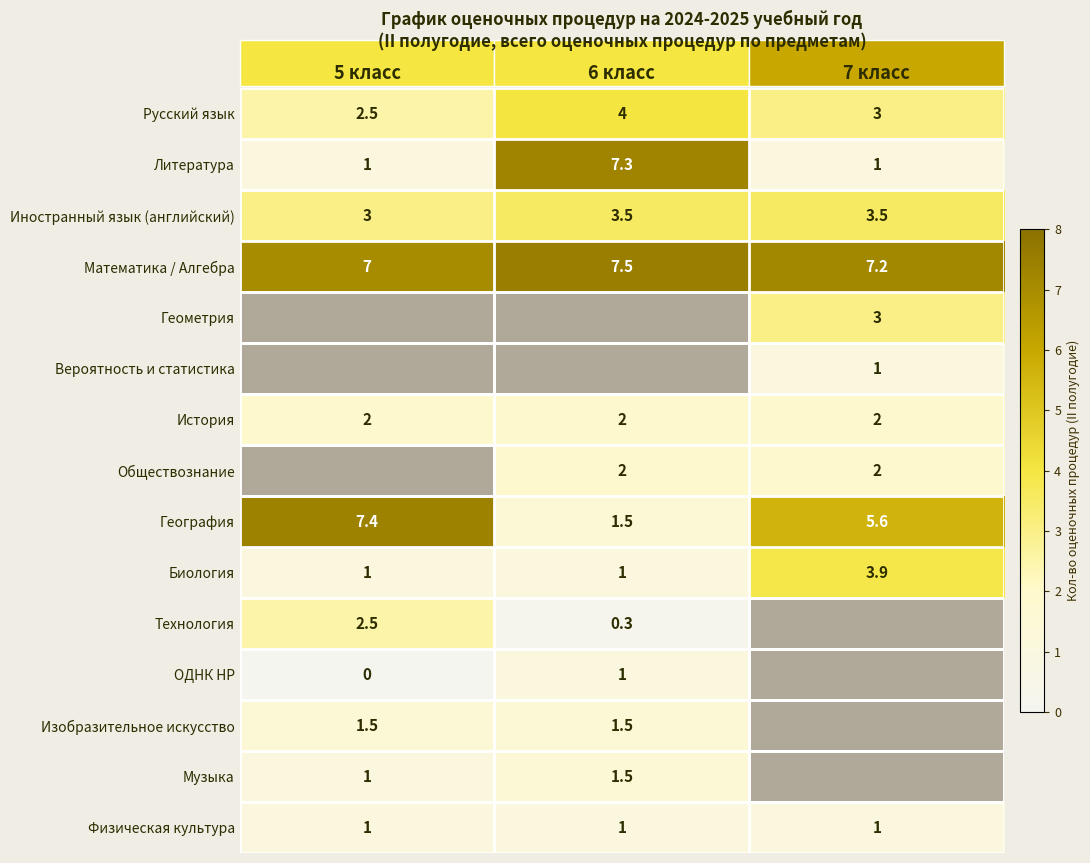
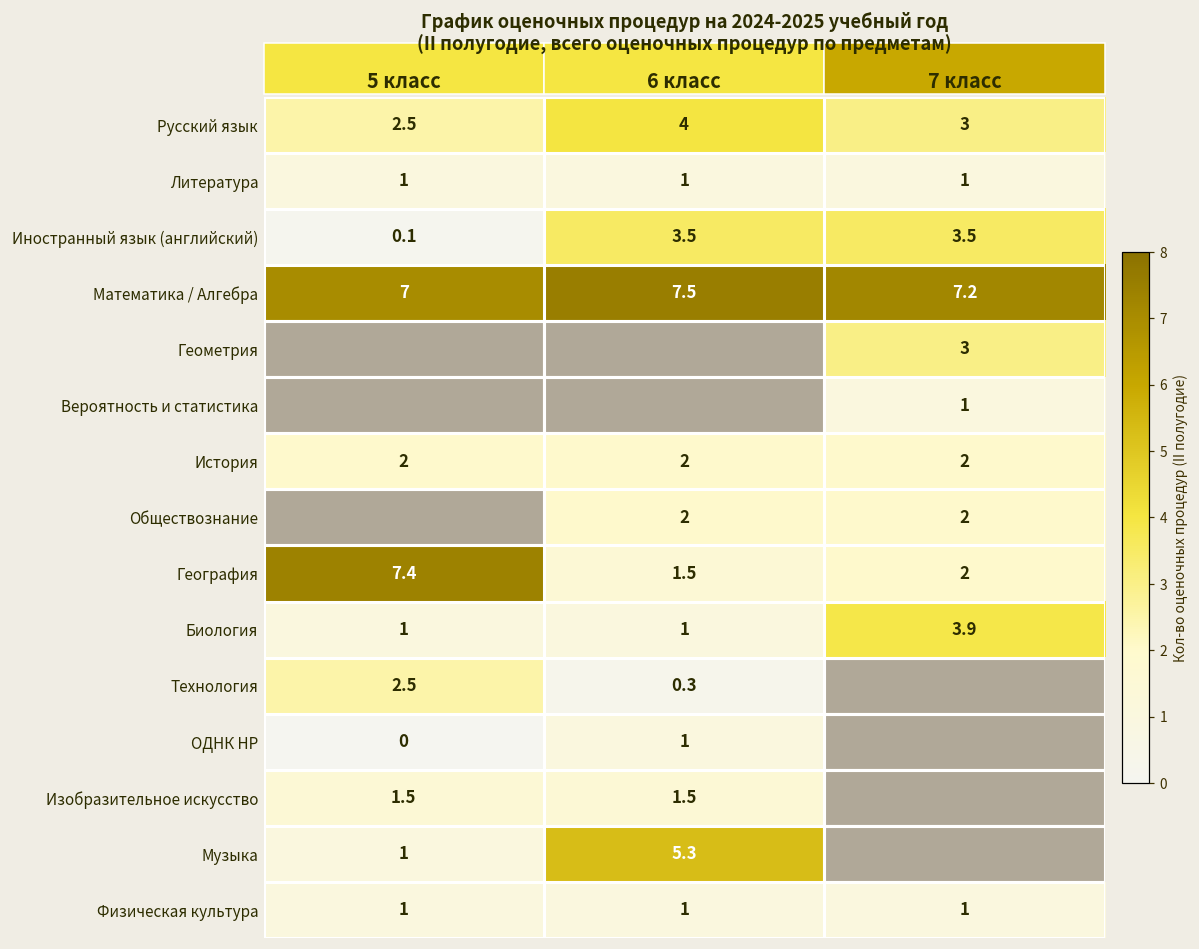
  {
    "Русский язык": {
      "5 класс": 2.5,
      "6 класс": 4,
      "7 класс": 3
    },
    "Литература": {
      "5 класс": 1,
-     "6 класс": 7.3,
+     "6 класс": 1,
      "7 класс": 1
    },
    "Иностранный язык (английский)": {
-     "5 класс": 3,
+     "5 класс": 0.1,
      "6 класс": 3.5,
      "7 класс": 3.5
    },
    "Математика / Алгебра": {
      "5 класс": 7,
      "6 класс": 7.5,
      "7 класс": 7.2
    },
    "Геометрия": {
      "7 класс": 3
    },
    "Вероятность и статистика": {
      "7 класс": 1
    },
    "История": {
      "5 класс": 2,
      "6 класс": 2,
      "7 класс": 2
    },
    "Обществознание": {
      "6 класс": 2,
      "7 класс": 2
    },
    "География": {
      "5 класс": 7.4,
      "6 класс": 1.5,
-     "7 класс": 5.6
+     "7 класс": 2
    },
    "Биология": {
      "5 класс": 1,
      "6 класс": 1,
      "7 класс": 3.9
    },
    "Технология": {
      "5 класс": 2.5,
      "6 класс": 0.3
    },
    "ОДНК НР": {
      "5 класс": 0,
      "6 класс": 1
    },
    "Изобразительное искусство": {
      "5 класс": 1.5,
      "6 класс": 1.5
    },
    "Музыка": {
      "5 класс": 1,
-     "6 класс": 1.5
+     "6 класс": 5.3
    },
    "Физическая культура": {
      "5 класс": 1,
      "6 класс": 1,
      "7 класс": 1
    }
  }
